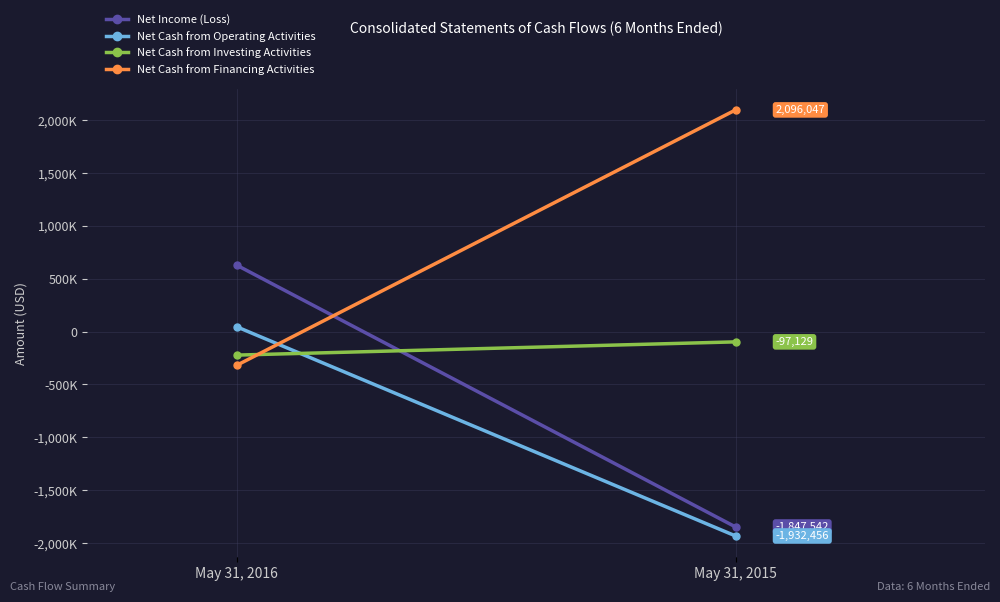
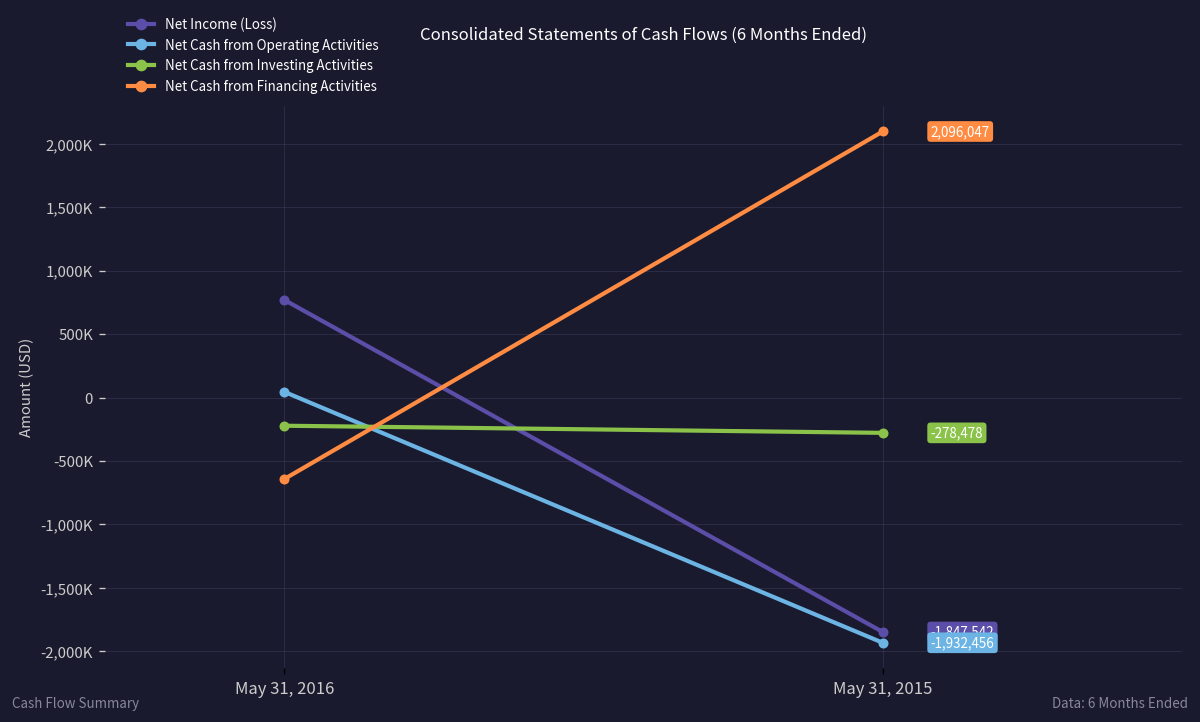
  {
    "Net Income (Loss)": {
-     "May 31, 2016": "630,000",
+     "May 31, 2016": "770,000",
      "May 31, 2015": "-1,850,000"
    },
    "Net Cash from Operating Activities": {
      "May 31, 2016": "40,000",
      "May 31, 2015": "-1,930,000"
    },
    "Net Cash from Investing Activities": {
-     "May 31, 2015": "-97,129"
+     "May 31, 2015": "-278,478"
    },
    "Net Cash from Financing Activities": {
-     "May 31, 2016": "-320,000",
+     "May 31, 2016": "-640,000",
      "May 31, 2015": "2,100,000"
    }
  }
